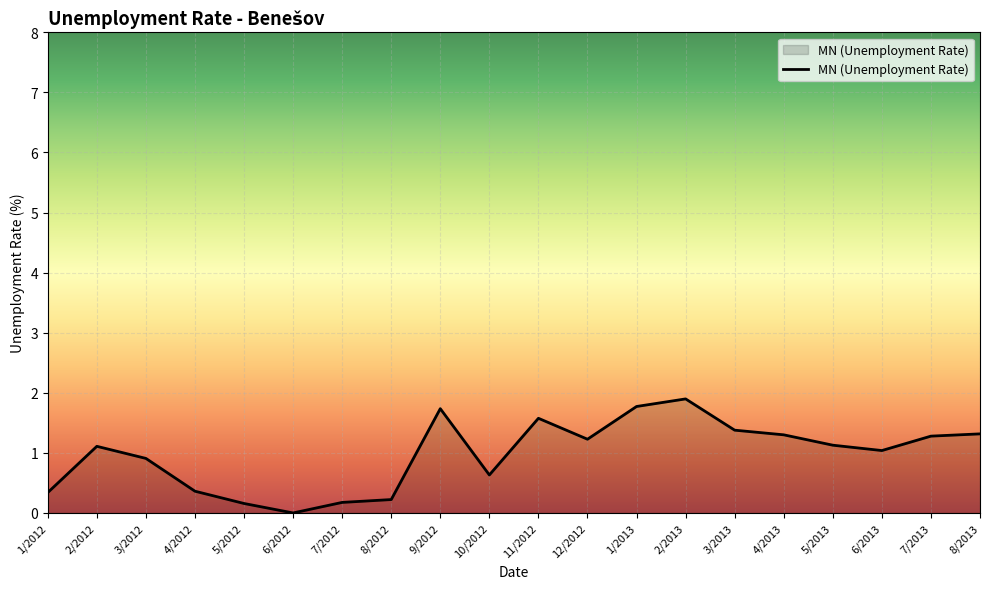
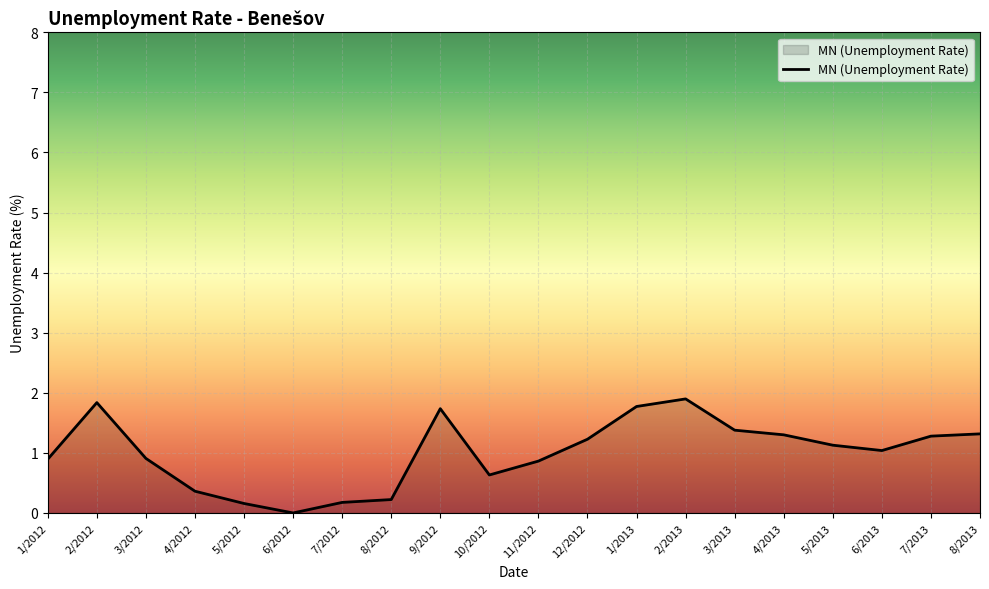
  {
-   "1/2012": 0.3,
-   "2/2012": 1.1,
+   "1/2012": 0.9,
+   "2/2012": 1.8,
    "3/2012": 0.9,
    "4/2012": 0.4,
    "5/2012": 0.2,
    "6/2012": 0.0,
    "7/2012": 0.2,
    "8/2012": 0.2,
    "9/2012": 1.7,
    "10/2012": 0.6,
-   "11/2012": 1.6,
+   "11/2012": 0.9,
    "12/2012": 1.2,
    "1/2013": 1.8,
    "2/2013": 1.9,
    "3/2013": 1.4,
    "4/2013": 1.3,
    "5/2013": 1.1,
    "6/2013": 1.0,
    "7/2013": 1.3,
    "8/2013": 1.3
  }
